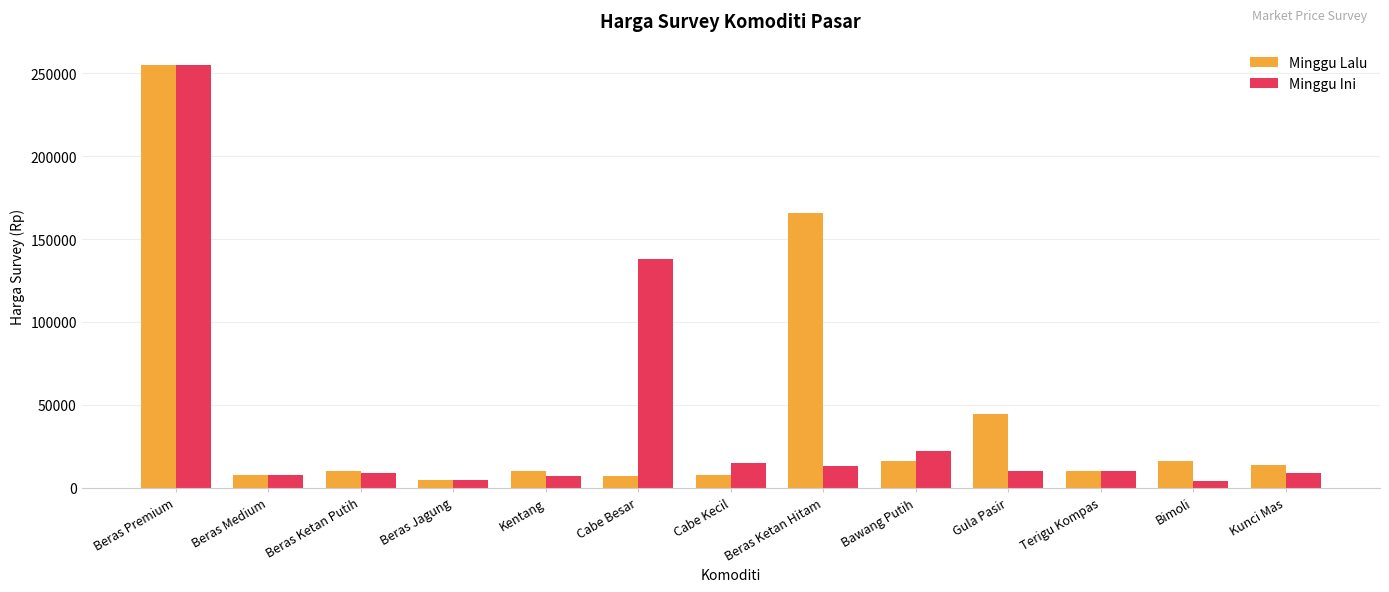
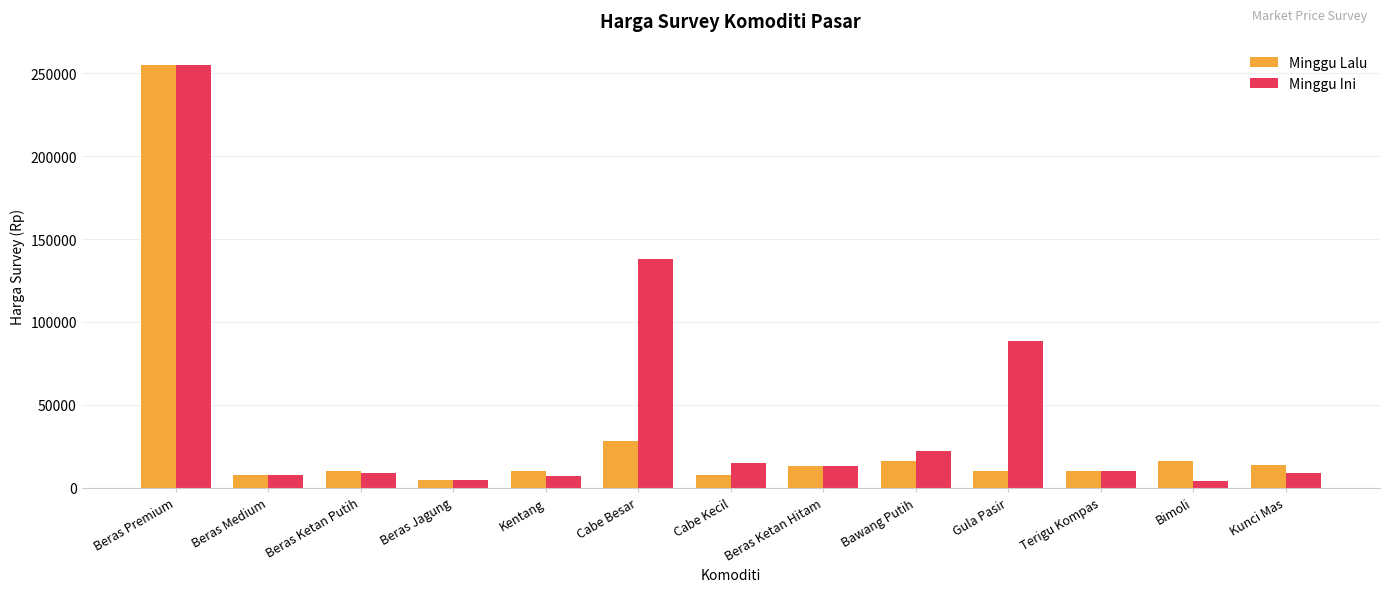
  {
    "Minggu Lalu": {
      "Beras Premium": 255000,
      "Beras Medium": 8000,
      "Beras Ketan Putih": 10000,
      "Beras Jagung": 5000,
      "Kentang": 10000,
-     "Cabe Besar": 7000,
+     "Cabe Besar": 28000,
      "Cabe Kecil": 8000,
-     "Beras Ketan Hitam": 166000,
+     "Beras Ketan Hitam": 13000,
      "Bawang Putih": 16000,
-     "Gula Pasir": 44000,
+     "Gula Pasir": 10000,
      "Terigu Kompas": 10000,
      "Bimoli": 16000,
      "Kunci Mas": 14000
    },
    "Minggu Ini": {
      "Beras Premium": 255000,
      "Beras Medium": 8000,
      "Beras Ketan Putih": 9000,
      "Beras Jagung": 5000,
      "Kentang": 7000,
      "Cabe Besar": 138000,
      "Cabe Kecil": 15000,
      "Beras Ketan Hitam": 13000,
      "Bawang Putih": 22000,
-     "Gula Pasir": 10000,
+     "Gula Pasir": 89000,
      "Terigu Kompas": 10000,
      "Bimoli": 4000,
      "Kunci Mas": 9000
    }
  }
